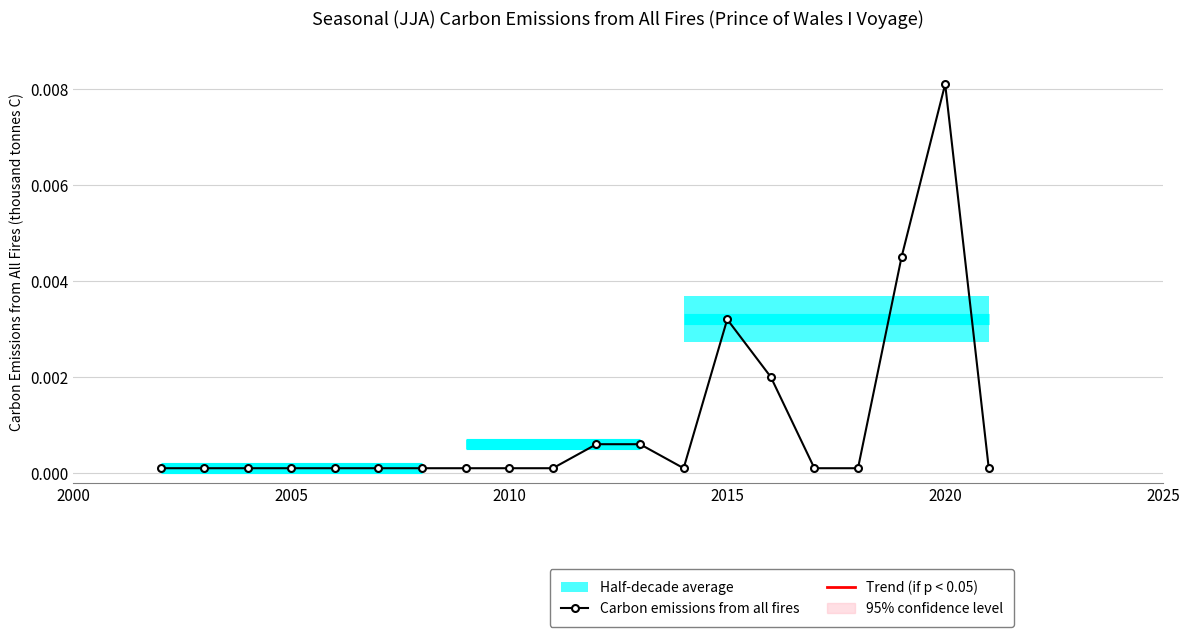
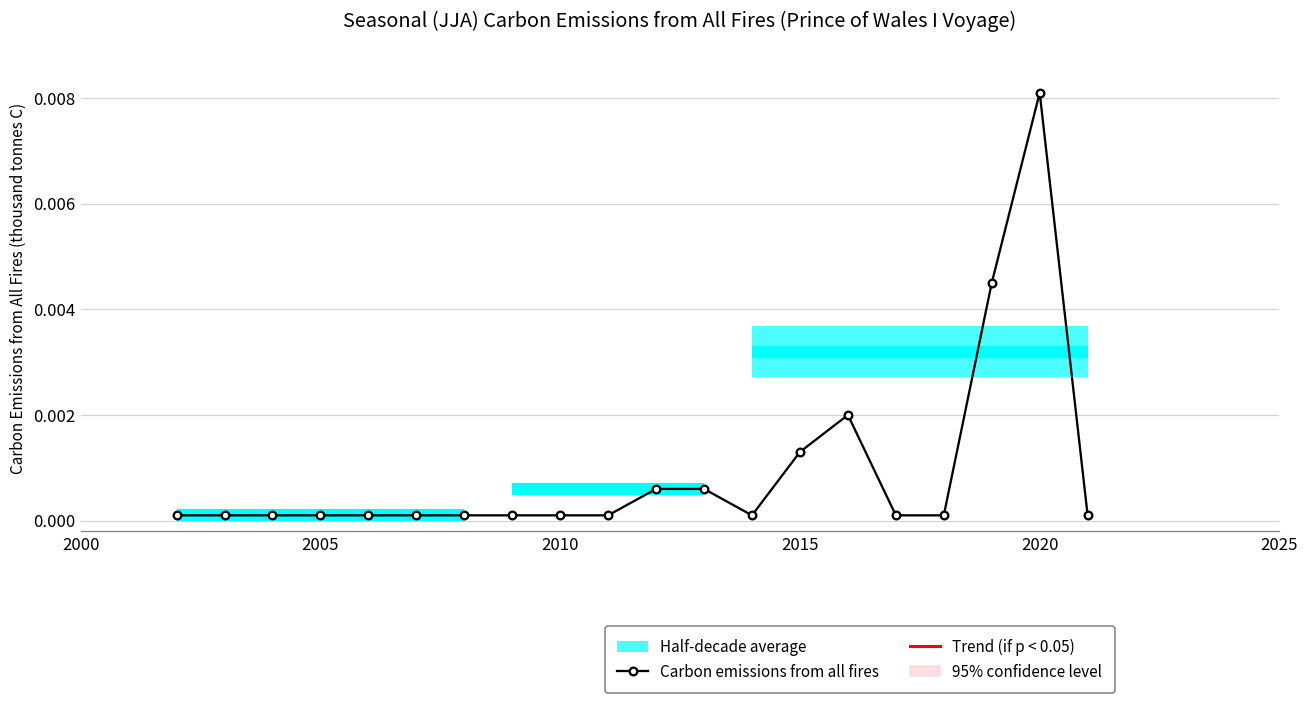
  {
    "Carbon emissions from all fires": {
      "2005": 0.0001,
      "2010": 0.0001,
-     "2015": 0.0032,
+     "2015": 0.0013,
      "2020": 0.0081
    }
  }
